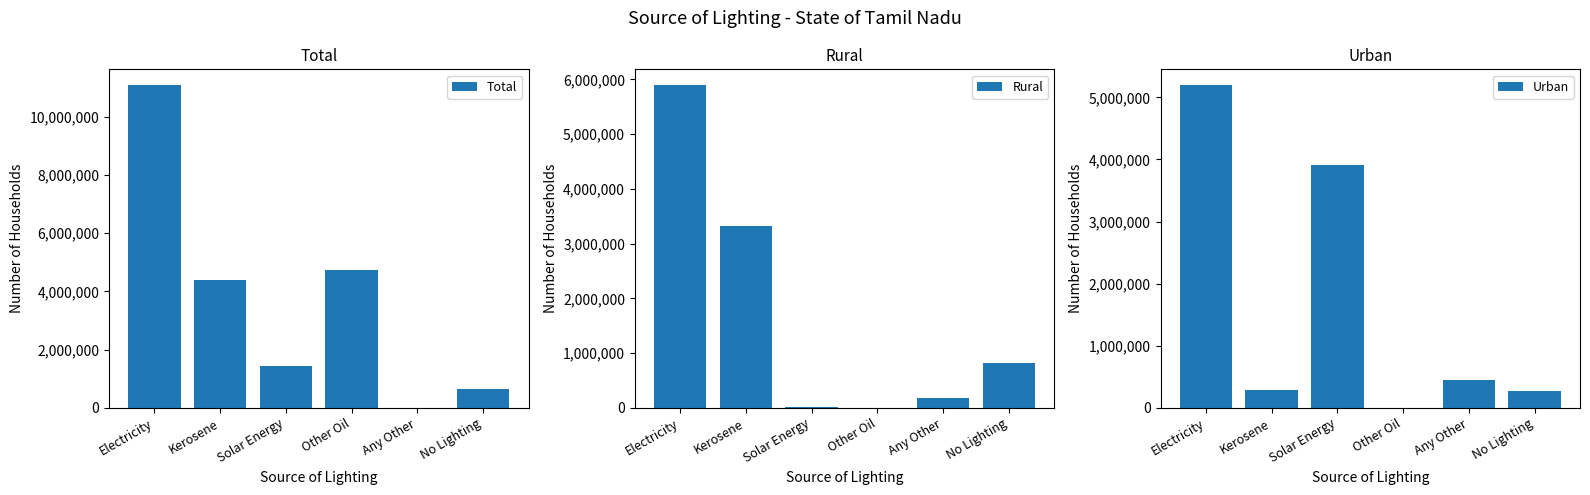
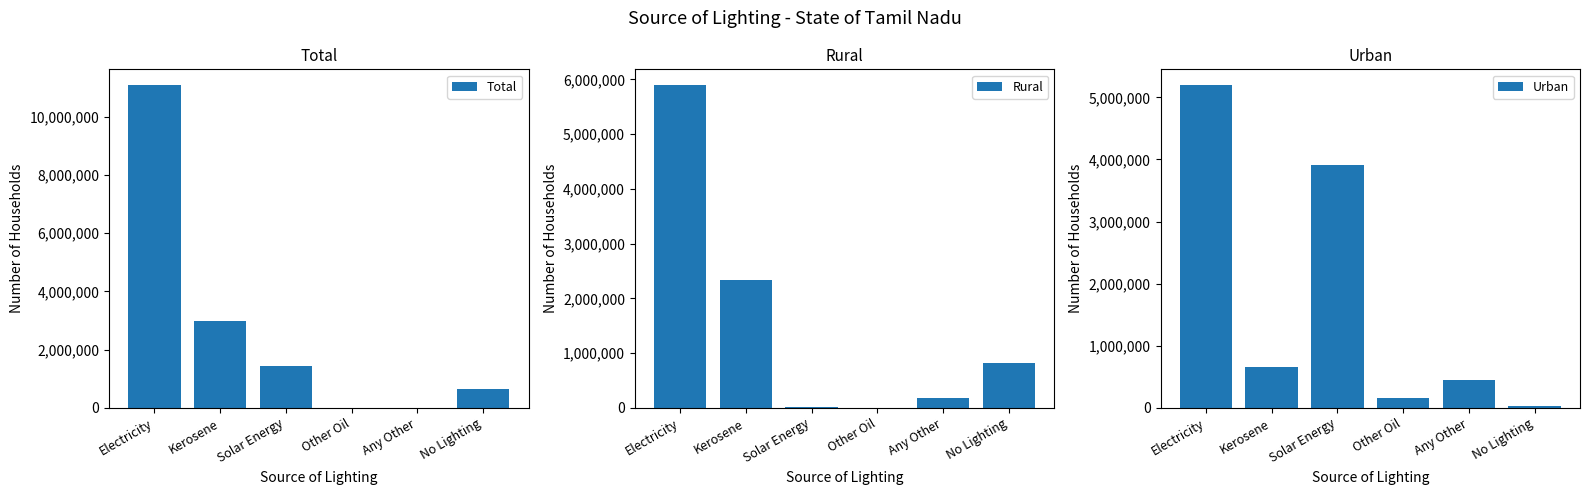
  {
    "Total": {
      "Electricity": "11,100,000",
-     "Kerosene": "4,400,000",
+     "Kerosene": "3,000,000",
      "Solar Energy": "1,500,000",
-     "Other Oil": "4,700,000",
+     "Other Oil": "0",
      "No Lighting": "700,000"
    },
    "Rural": {
      "Electricity": "5,900,000",
-     "Kerosene": "3,300,000",
+     "Kerosene": "2,300,000",
      "Any Other": "200,000",
      "No Lighting": "800,000"
    },
    "Urban": {
      "Electricity": "5,200,000",
-     "Kerosene": "300,000",
+     "Kerosene": "700,000",
      "Solar Energy": "3,900,000",
-     "Other Oil": "0",
+     "Other Oil": "200,000",
      "Any Other": "400,000",
-     "No Lighting": "300,000"
+     "No Lighting": "0"
    }
  }
